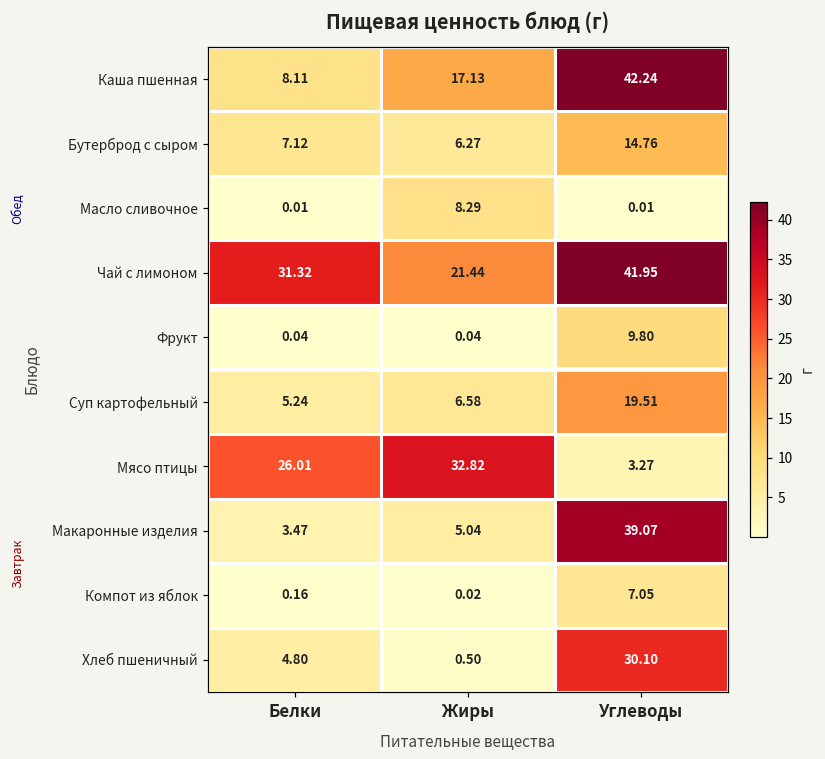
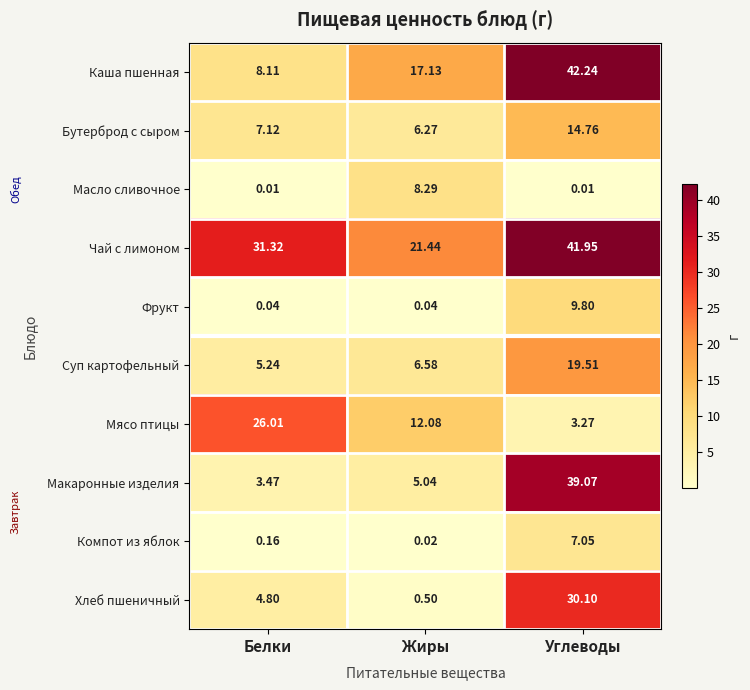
  {
    "Каша пшенная": {
      "Белки": 8.11,
      "Жиры": 17.13,
      "Углеводы": 42.24
    },
    "Бутерброд с сыром": {
      "Белки": 7.12,
      "Жиры": 6.27,
      "Углеводы": 14.76
    },
    "Масло сливочное": {
      "Белки": 0.01,
      "Жиры": 8.29,
      "Углеводы": 0.01
    },
    "Чай с лимоном": {
      "Белки": 31.32,
      "Жиры": 21.44,
      "Углеводы": 41.95
    },
    "Фрукт": {
      "Белки": 0.04,
      "Жиры": 0.04,
      "Углеводы": 9.80
    },
    "Суп картофельный": {
      "Белки": 5.24,
      "Жиры": 6.58,
      "Углеводы": 19.51
    },
    "Мясо птицы": {
      "Белки": 26.01,
-     "Жиры": 32.82,
+     "Жиры": 12.08,
      "Углеводы": 3.27
    },
    "Макаронные изделия": {
      "Белки": 3.47,
      "Жиры": 5.04,
      "Углеводы": 39.07
    },
    "Компот из яблок": {
      "Белки": 0.16,
      "Жиры": 0.02,
      "Углеводы": 7.05
    },
    "Хлеб пшеничный": {
      "Белки": 4.80,
      "Жиры": 0.50,
      "Углеводы": 30.10
    }
  }
